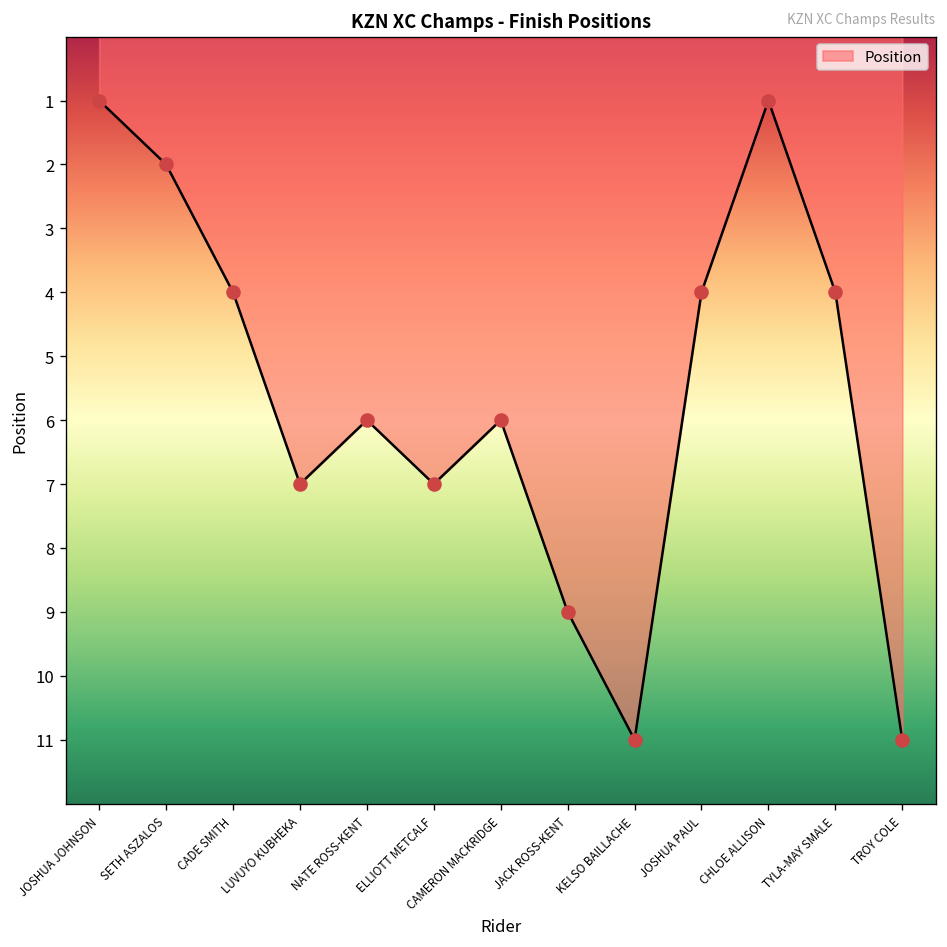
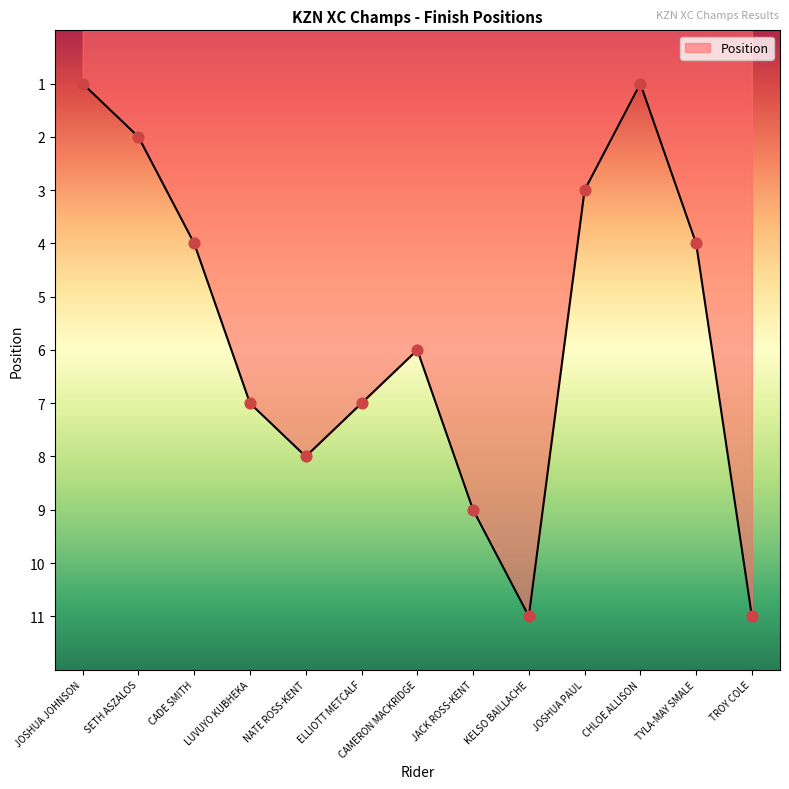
  {
    "JOSHUA JOHNSON": 1,
    "SETH ASZALOS": 2,
    "CADE SMITH": 4,
    "LUVUYO KUBHEKA": 7,
-   "NATE ROSS-KENT": 6,
+   "NATE ROSS-KENT": 8,
    "ELLIOTT METCALF": 7,
    "CAMERON MACKRIDGE": 6,
    "JACK ROSS-KENT": 9,
    "KELSO BAILLACHE": 11,
-   "JOSHUA PAUL": 4,
+   "JOSHUA PAUL": 3,
    "CHLOE ALLISON": 1,
    "TYLA-MAY SMALE": 4,
    "TROY COLE": 11
  }
